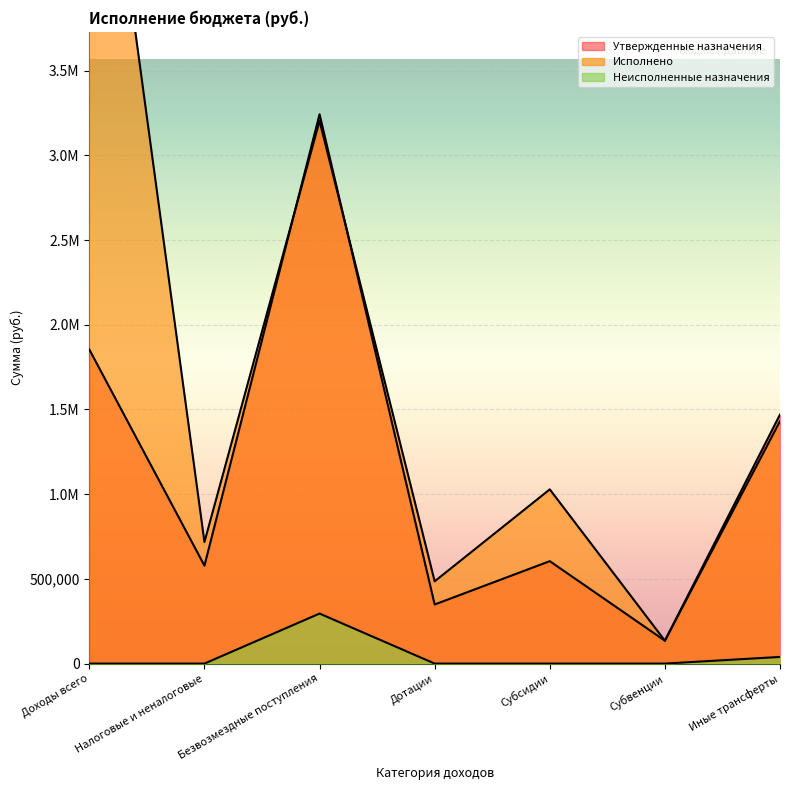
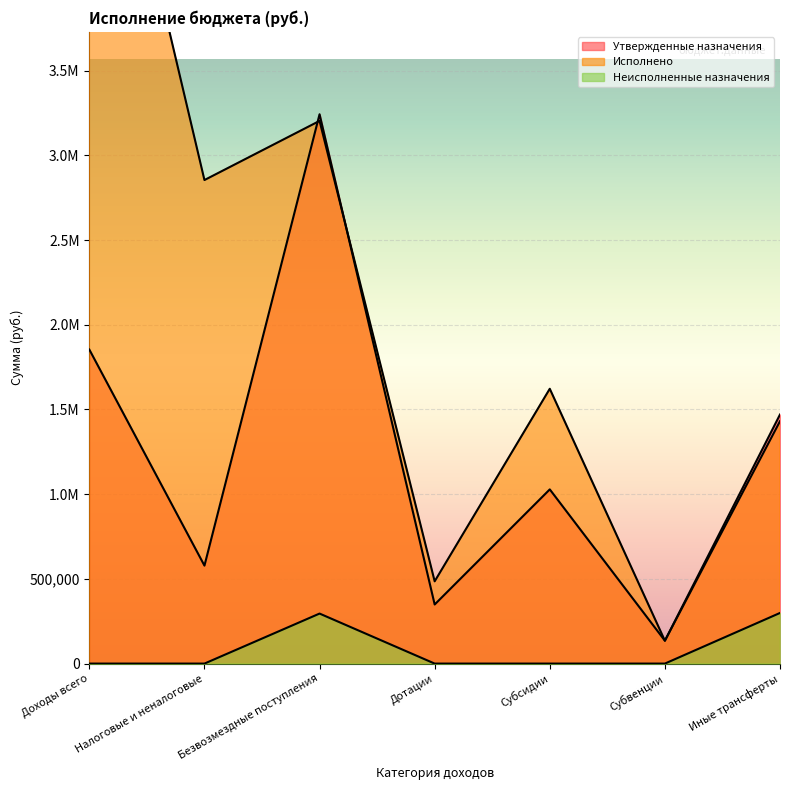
  {
    "Утвержденные назначения": {
      "Доходы всего": "1,850,000",
      "Налоговые и неналоговые": "580,000",
      "Безвозмездные поступления": "3,240,000",
      "Дотации": "350,000",
-     "Субсидии": "600,000",
+     "Субсидии": "1,030,000",
      "Иные трансферты": "1,470,000"
    },
    "Исполнено": {
-     "Налоговые и неналоговые": "720,000",
+     "Налоговые и неналоговые": "2,850,000",
      "Безвозмездные поступления": "3,200,000",
      "Дотации": "490,000",
-     "Субсидии": "1,030,000",
+     "Субсидии": "1,620,000",
      "Иные трансферты": "1,430,000"
    },
    "Неисполненные назначения": {
      "Доходы всего": "0",
      "Налоговые и неналоговые": "0",
      "Безвозмездные поступления": "300,000",
      "Дотации": "0",
      "Субсидии": "0",
      "Субвенции": "0",
-     "Иные трансферты": "40,000"
+     "Иные трансферты": "300,000"
    }
  }
